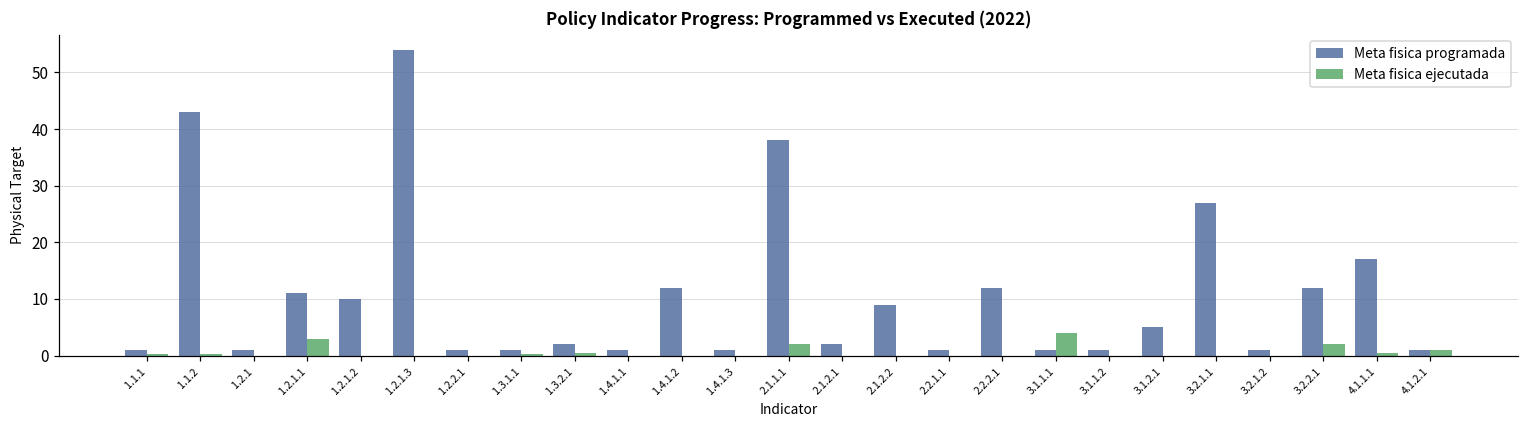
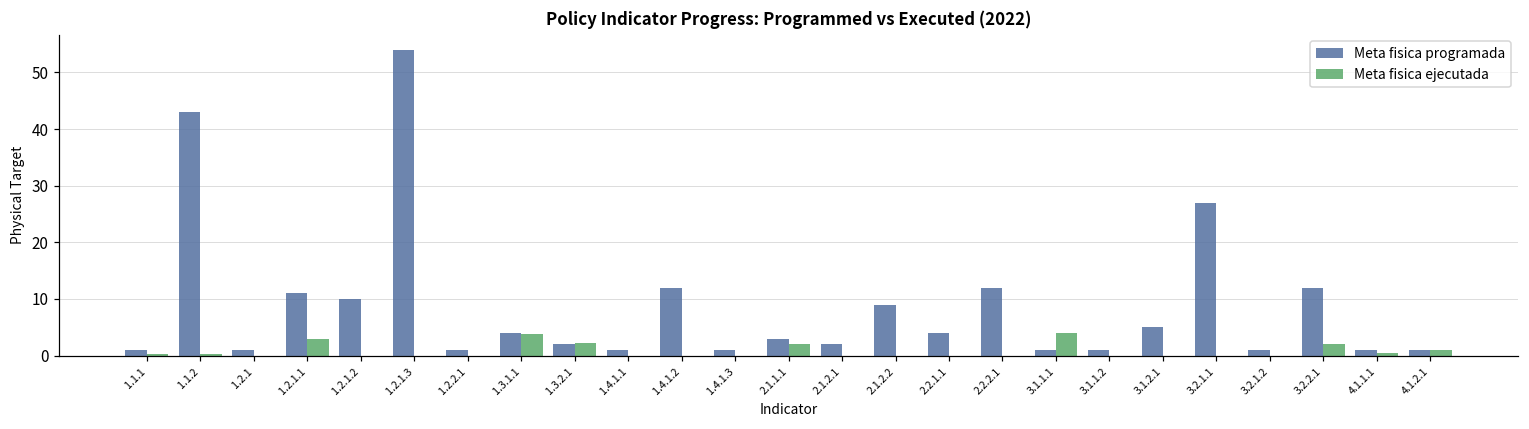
  {
    "Meta fisica programada": {
      "1.1.1": 1,
      "1.1.2": 43,
      "1.2.1": 1,
      "1.2.1.1": 11,
      "1.2.1.2": 10,
      "1.2.1.3": 54,
      "1.2.2.1": 1,
-     "1.3.1.1": 1,
+     "1.3.1.1": 4,
      "1.3.2.1": 2,
      "1.4.1.1": 1,
      "1.4.1.2": 12,
      "1.4.1.3": 1,
-     "2.1.1.1": 38,
+     "2.1.1.1": 3,
      "2.1.2.1": 2,
      "2.1.2.2": 9,
-     "2.2.1.1": 1,
+     "2.2.1.1": 4,
      "2.2.2.1": 12,
      "3.1.1.1": 1,
      "3.1.1.2": 1,
      "3.1.2.1": 5,
      "3.2.1.1": 27,
      "3.2.1.2": 1,
      "3.2.2.1": 12,
-     "4.1.1.1": 17,
+     "4.1.1.1": 1,
      "4.1.2.1": 1
    },
    "Meta fisica ejecutada": {
      "1.2.1": 0,
      "1.2.1.1": 3,
      "1.2.1.2": 0,
      "1.2.1.3": 0,
      "1.2.2.1": 0,
-     "1.3.1.1": 0,
-     "1.3.2.1": 0,
+     "1.3.1.1": 4,
+     "1.3.2.1": 2,
      "1.4.1.1": 0,
      "1.4.1.2": 0,
      "1.4.1.3": 0,
      "2.1.1.1": 2,
      "2.1.2.1": 0,
      "2.2.1.1": 0,
      "2.2.2.1": 0,
      "3.1.1.1": 4,
      "3.1.1.2": 0,
      "3.1.2.1": 0,
      "3.2.1.1": 0,
      "3.2.1.2": 0,
      "3.2.2.1": 2,
      "4.1.1.1": 1,
      "4.1.2.1": 1
    }
  }
